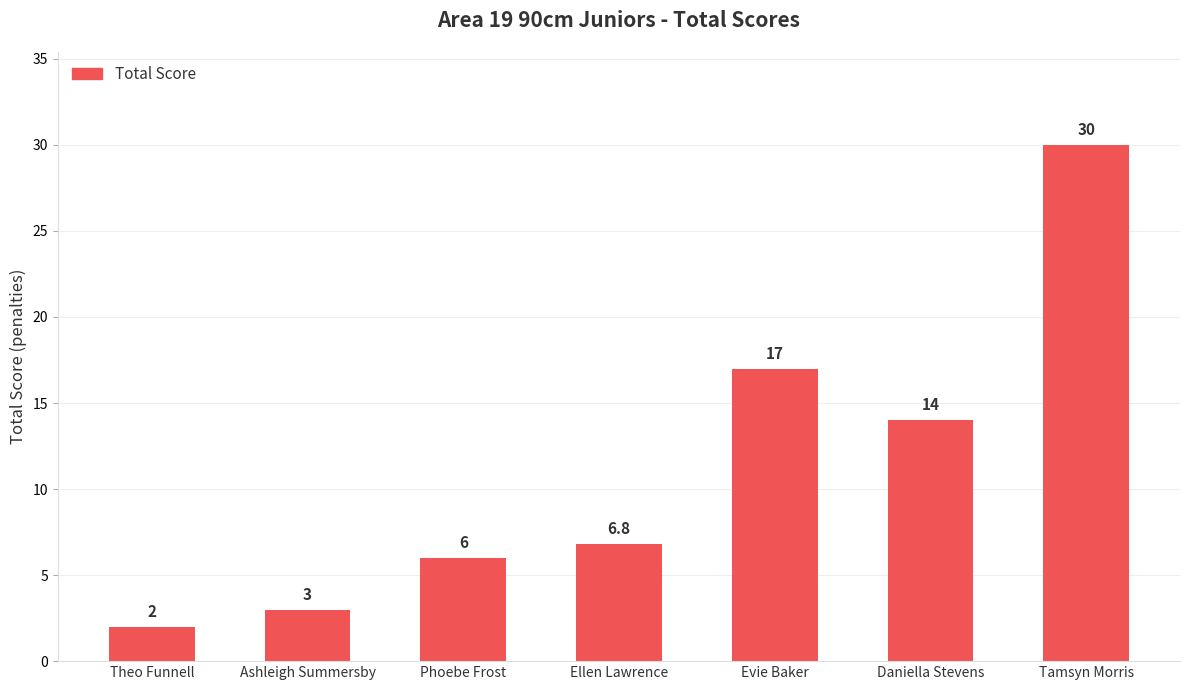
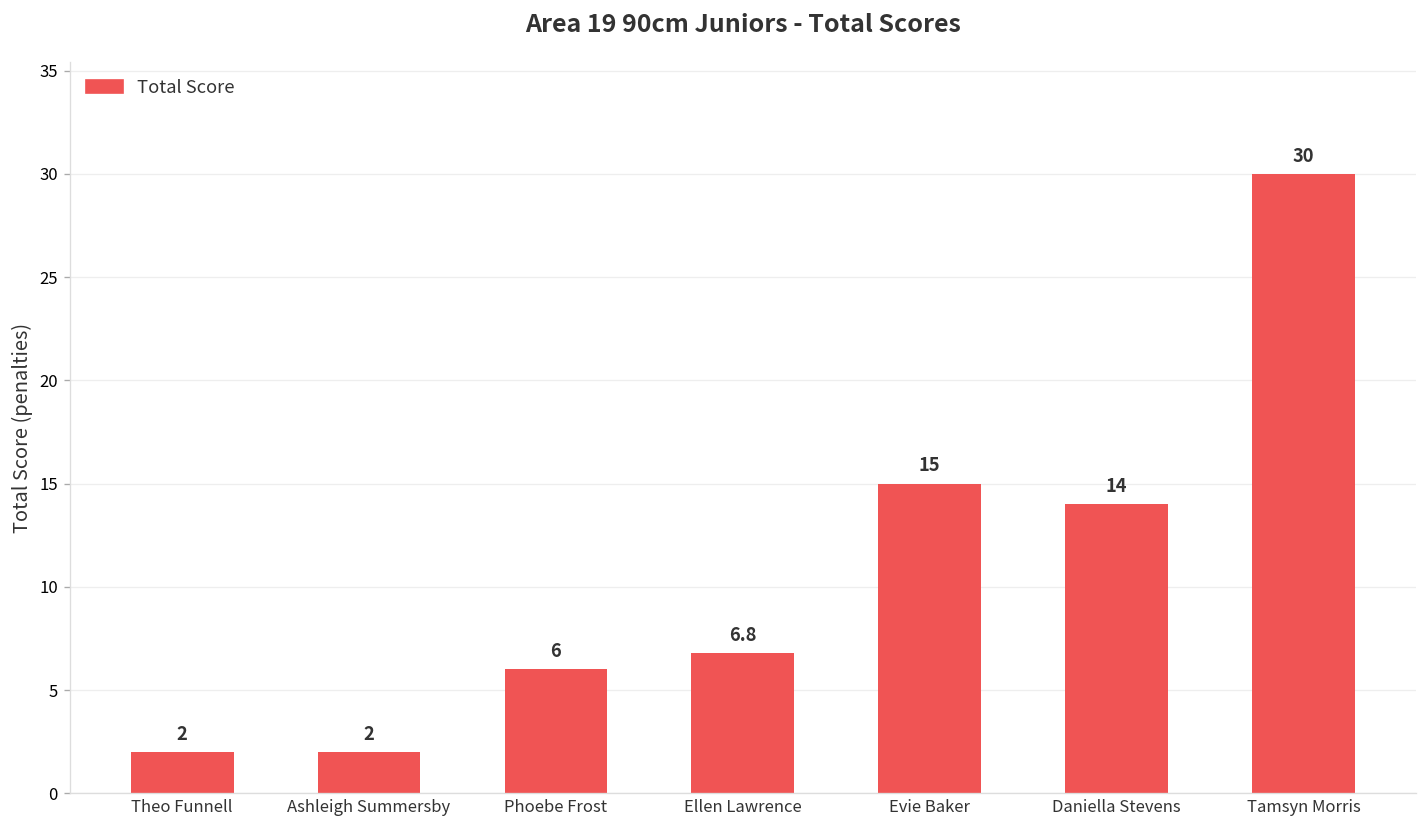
  {
    "Theo Funnell": 2,
-   "Ashleigh Summersby": 3,
+   "Ashleigh Summersby": 2,
    "Phoebe Frost": 6,
    "Ellen Lawrence": 6.8,
-   "Evie Baker": 17,
+   "Evie Baker": 15,
    "Daniella Stevens": 14,
    "Tamsyn Morris": 30
  }
